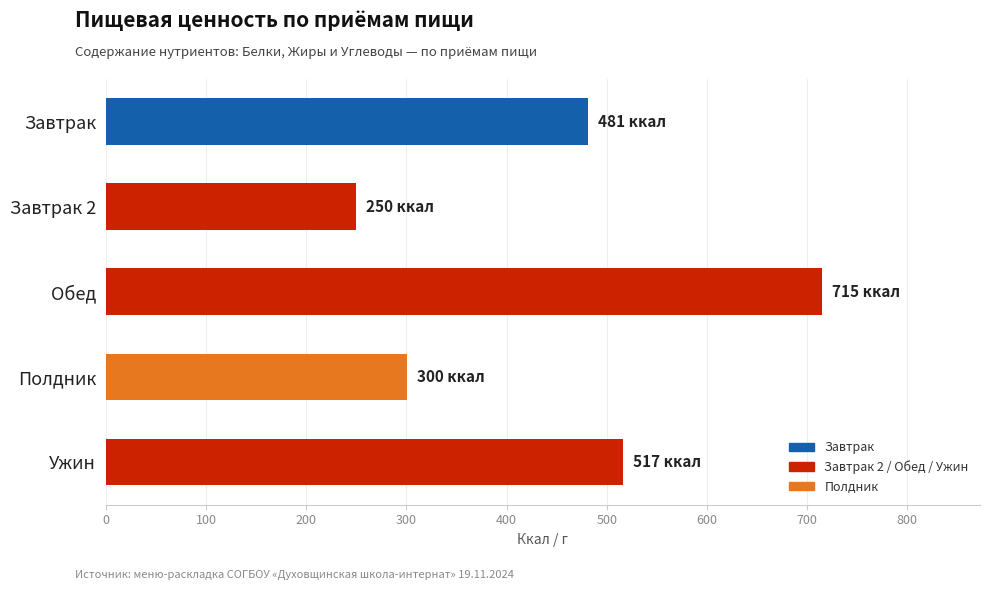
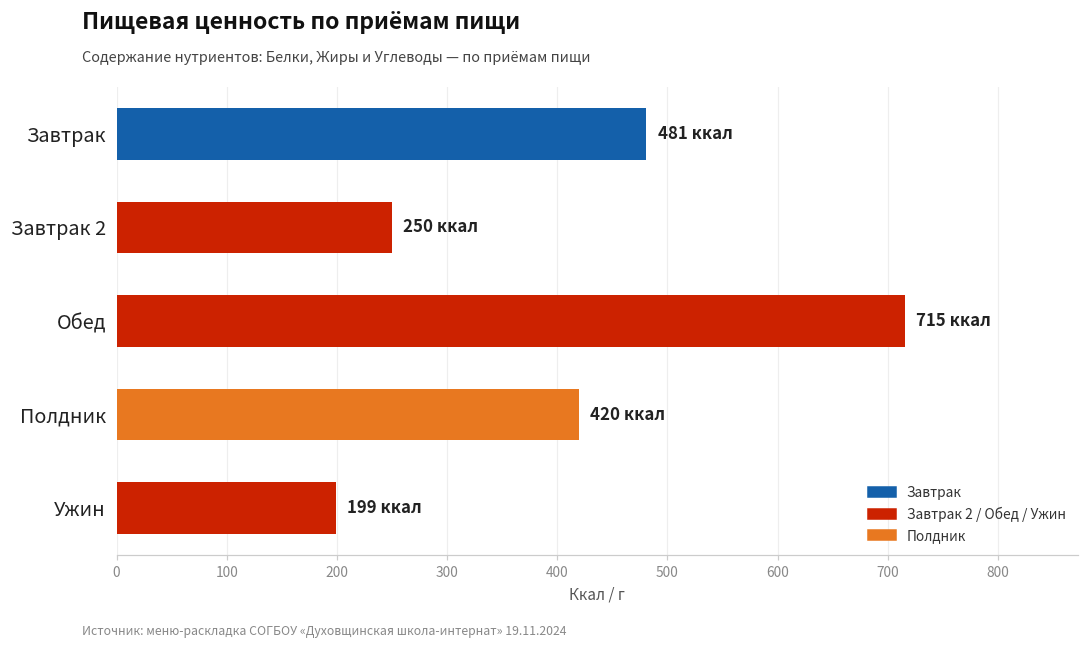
  {
    "Завтрак": 481,
    "Завтрак 2": 250,
    "Обед": 715,
-   "Полдник": 300,
-   "Ужин": 517
+   "Полдник": 420,
+   "Ужин": 199
  }
